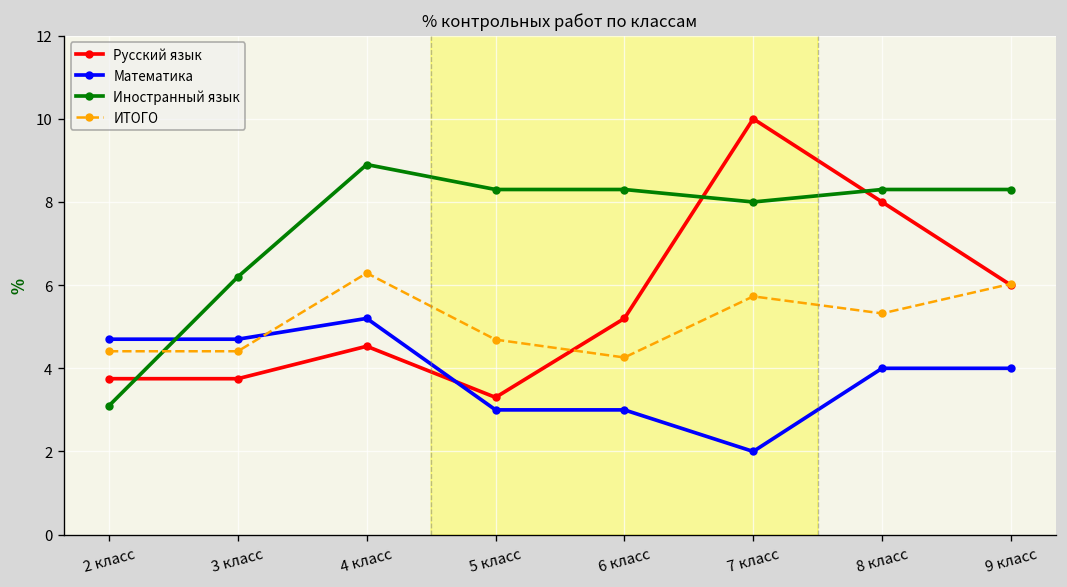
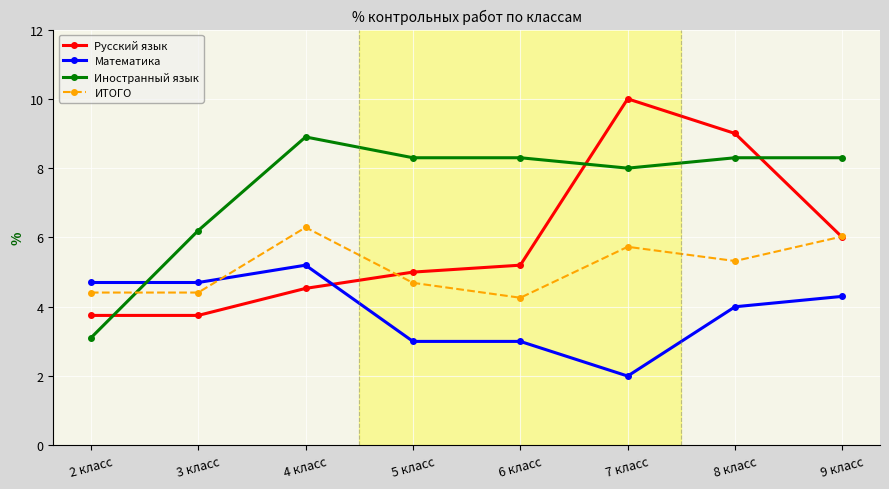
  {
    "Русский язык": {
      "2 класс": 3.8,
      "3 класс": 3.8,
      "4 класс": 4.5,
-     "5 класс": 3.3,
+     "5 класс": 5.0,
      "6 класс": 5.2,
      "7 класс": 10.0,
-     "8 класс": 8
+     "8 класс": 9
    },
    "Математика": {
      "2 класс": 4.7,
      "3 класс": 4.7,
      "4 класс": 5.2,
      "5 класс": 3.0,
      "6 класс": 3.0,
      "7 класс": 2.0,
      "8 класс": 4.0,
-     "9 класс": 4.0
+     "9 класс": 4.3
    },
    "Иностранный язык": {
      "2 класс": 3.1,
      "3 класс": 6.2,
      "4 класс": 8.9,
      "5 класс": 8.3,
      "6 класс": 8.3,
      "7 класс": 8.0,
      "8 класс": 8.3,
      "9 класс": 8.3
    },
    "ИТОГО": {
      "2 класс": 4.4,
      "3 класс": 4.4,
      "4 класс": 6.3,
      "5 класс": 4.7,
      "6 класс": 4.3,
      "7 класс": 5.7,
      "8 класс": 5.3
    }
  }
